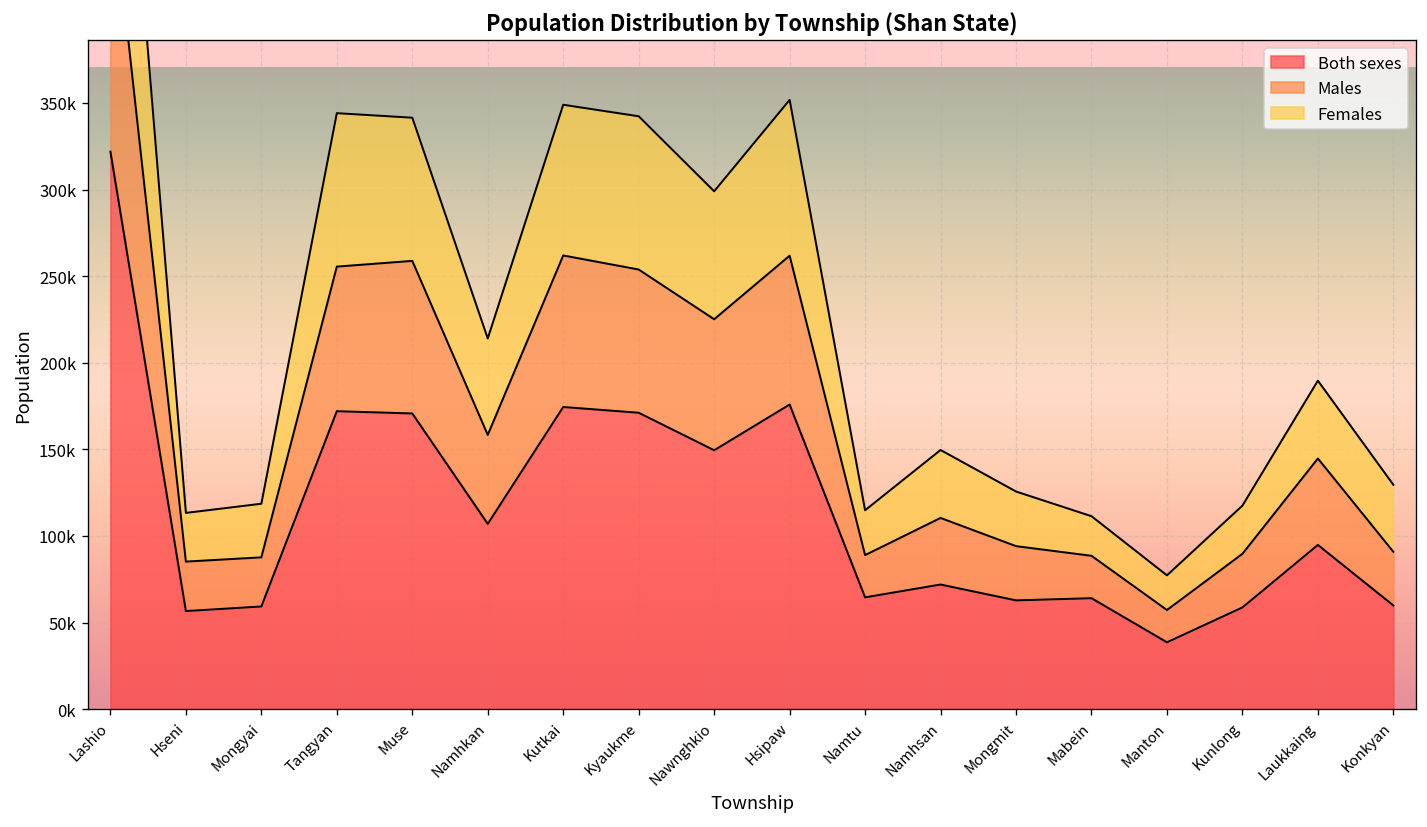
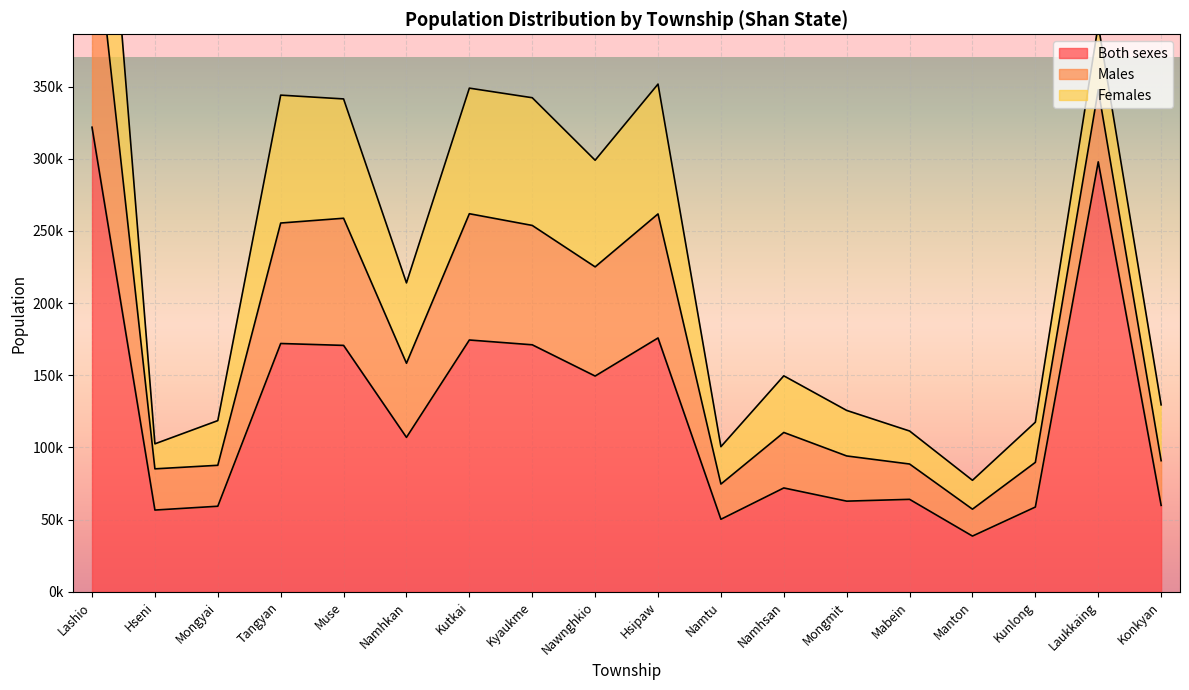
  {
    "Both sexes": {
      "Lashio": 322000,
      "Hseni": 57000,
      "Mongyai": 59000,
      "Tangyan": 172000,
      "Muse": 171000,
      "Namhkan": 107000,
      "Kutkai": 174000,
      "Kyaukme": 171000,
      "Nawnghkio": 149000,
      "Hsipaw": 176000,
-     "Namtu": 65000,
+     "Namtu": 50000,
      "Namhsan": 72000,
      "Mongmit": 63000,
      "Mabein": 64000,
      "Manton": 39000,
      "Kunlong": 59000,
-     "Laukkaing": 95000,
+     "Laukkaing": 298000,
      "Konkyan": 60000
    },
    "Males": {
      "Hseni": 29000,
      "Mongyai": 28000,
      "Tangyan": 83000,
      "Muse": 88000,
      "Namhkan": 51000,
      "Kutkai": 87000,
      "Kyaukme": 83000,
      "Nawnghkio": 76000,
      "Hsipaw": 86000,
      "Namtu": 24000,
      "Namhsan": 38000,
      "Mongmit": 31000,
      "Mabein": 24000,
      "Manton": 19000,
      "Kunlong": 31000,
      "Konkyan": 31000
    },
    "Females": {
-     "Hseni": 28000,
+     "Hseni": 17000,
      "Mongyai": 31000,
      "Tangyan": 89000,
      "Muse": 83000,
      "Namhkan": 56000,
      "Kutkai": 87000,
      "Kyaukme": 88000,
      "Nawnghkio": 74000,
      "Hsipaw": 90000,
      "Namtu": 26000,
      "Namhsan": 39000,
      "Mongmit": 32000,
      "Mabein": 23000,
      "Manton": 20000,
      "Kunlong": 28000,
      "Konkyan": 39000
    }
  }
